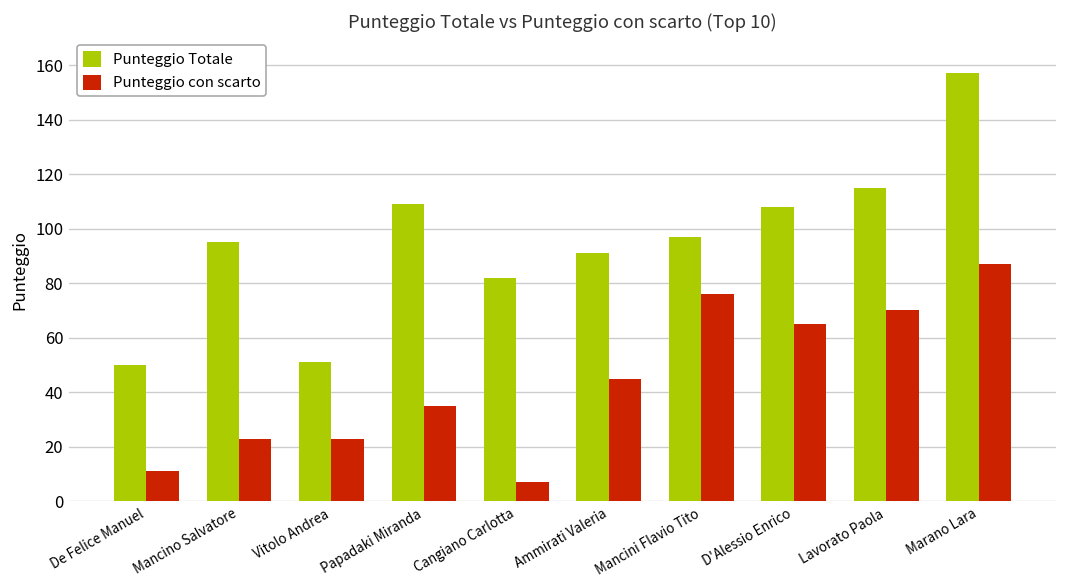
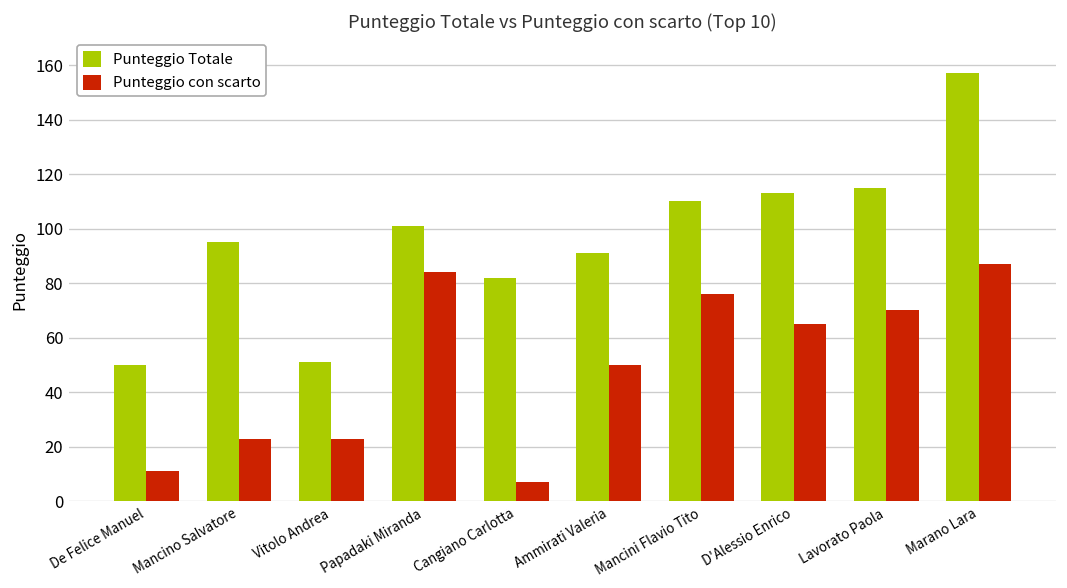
  {
    "Punteggio Totale": {
      "De Felice Manuel": 50,
      "Mancino Salvatore": 95,
      "Vitolo Andrea": 51,
-     "Papadaki Miranda": 109,
+     "Papadaki Miranda": 101,
      "Cangiano Carlotta": 82,
      "Ammirati Valeria": 91,
-     "Mancini Flavio Tito": 97,
-     "D'Alessio Enrico": 108,
+     "Mancini Flavio Tito": 110,
+     "D'Alessio Enrico": 113,
      "Lavorato Paola": 115,
      "Marano Lara": 157
    },
    "Punteggio con scarto": {
      "De Felice Manuel": 11,
      "Mancino Salvatore": 23,
      "Vitolo Andrea": 23,
-     "Papadaki Miranda": 35,
+     "Papadaki Miranda": 84,
      "Cangiano Carlotta": 7,
-     "Ammirati Valeria": 45,
+     "Ammirati Valeria": 50,
      "Mancini Flavio Tito": 76,
      "D'Alessio Enrico": 65,
      "Lavorato Paola": 70,
      "Marano Lara": 87
    }
  }
